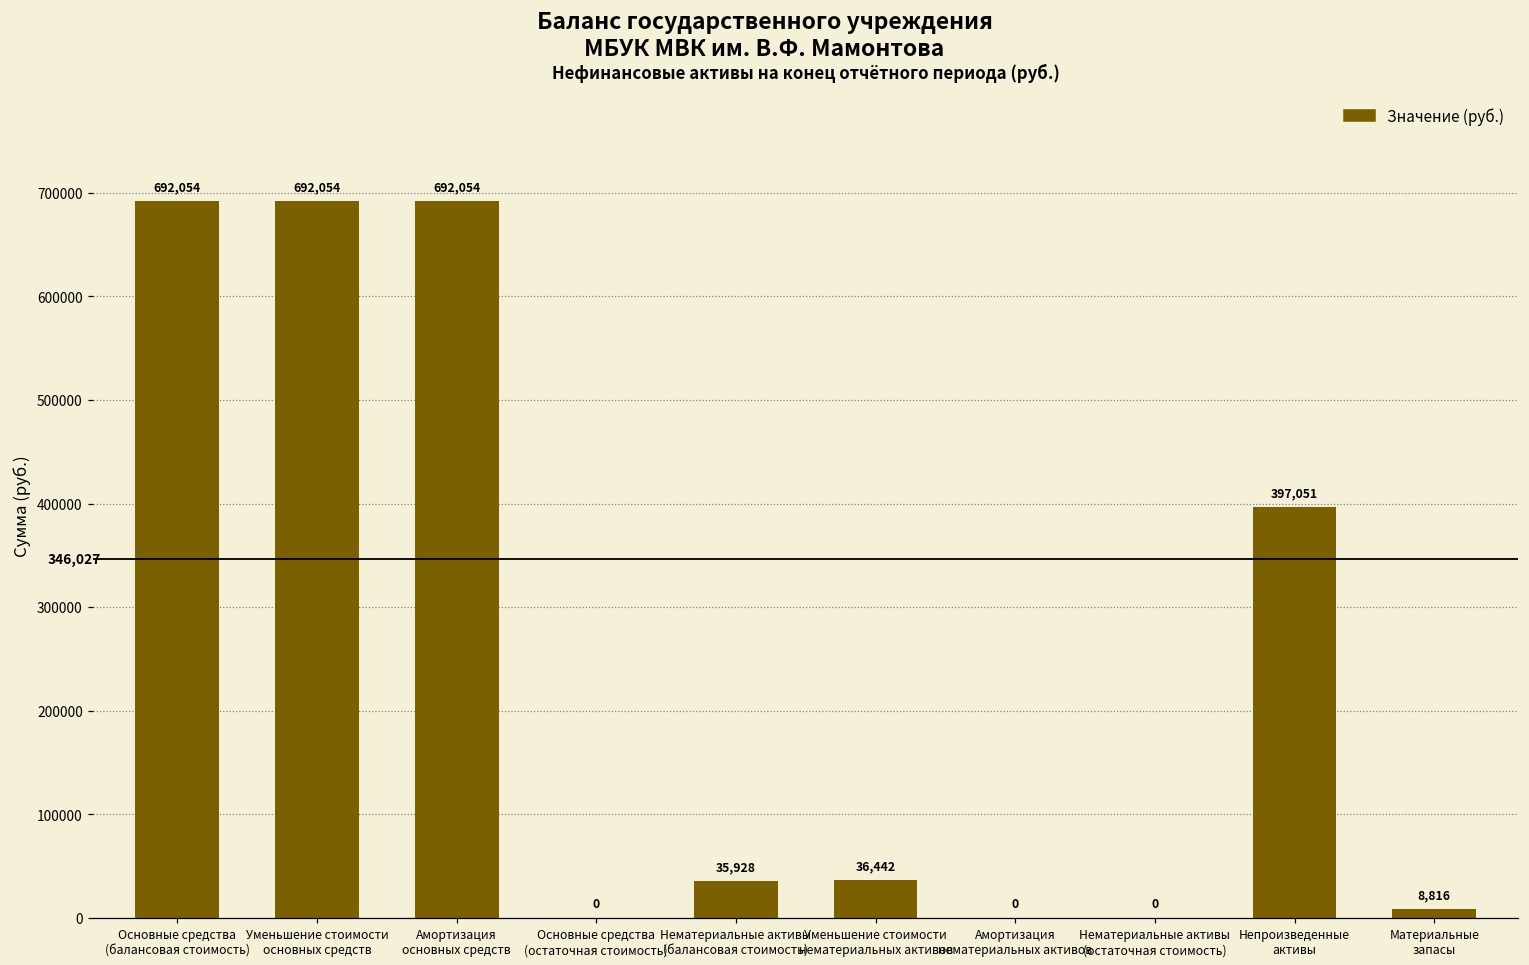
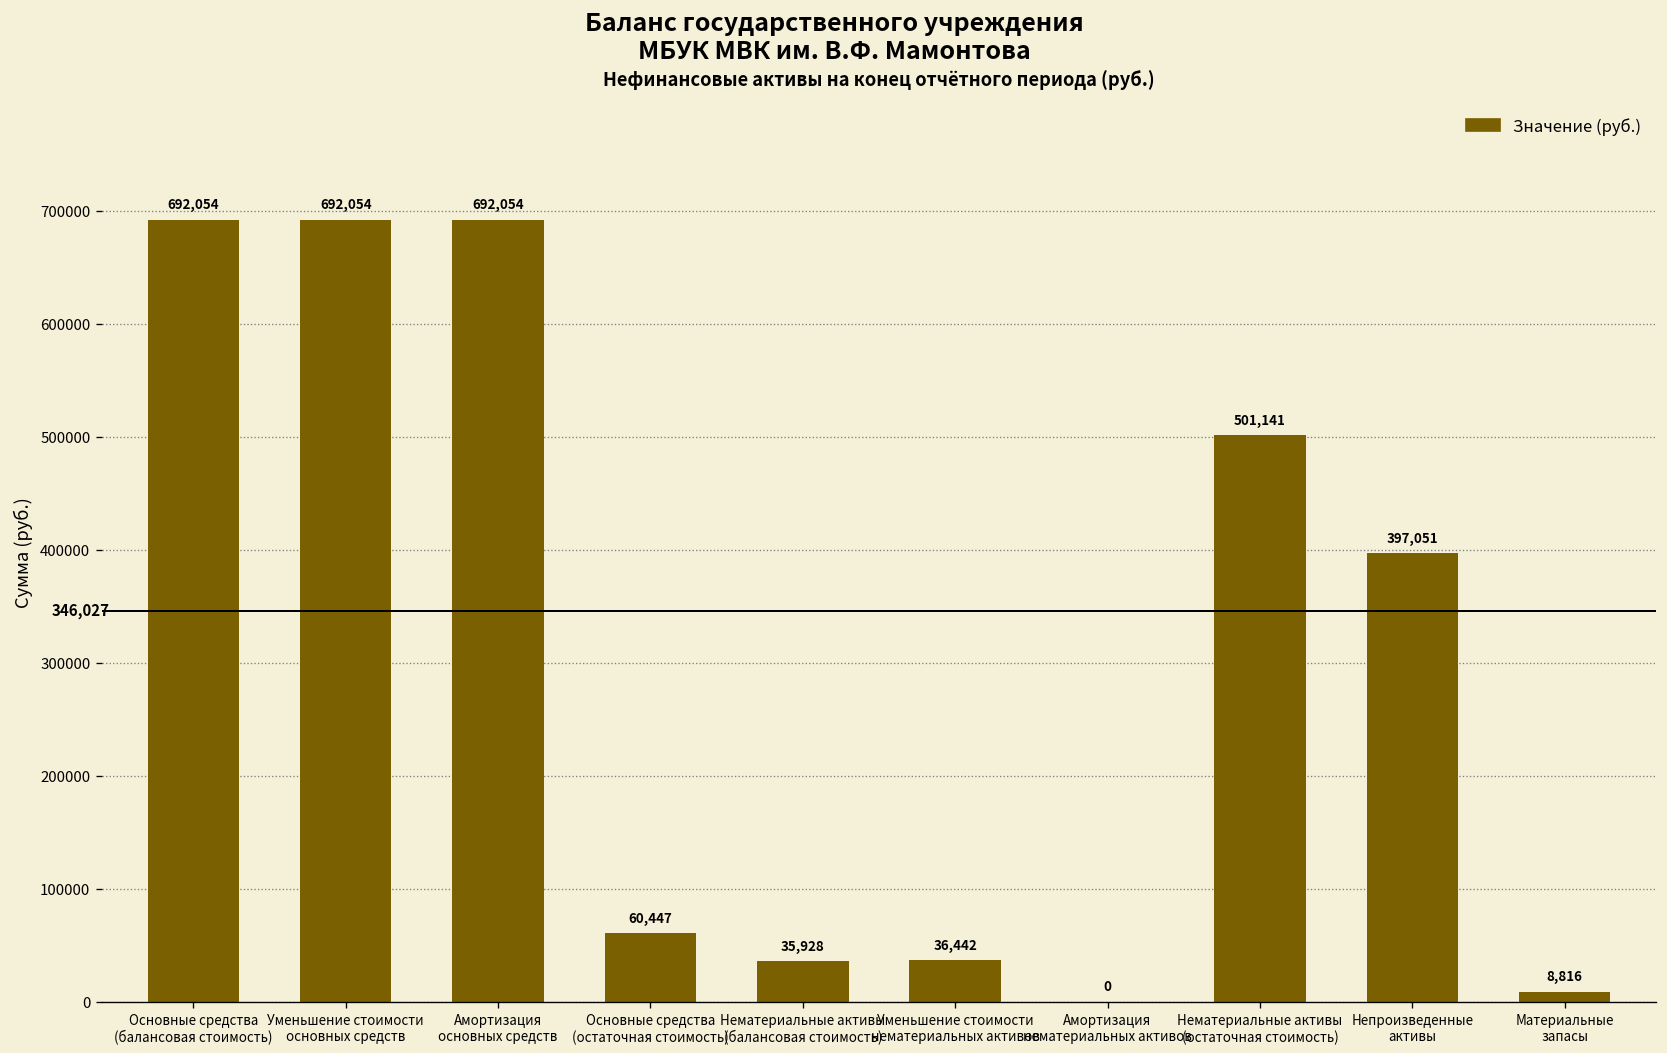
  {
    "Основные средства (балансовая стоимость)": "692,054",
    "Уменьшение стоимости основных средств": "692,054",
    "Амортизация основных средств": "692,054",
-   "Основные средства (остаточная стоимость)": "0",
+   "Основные средства (остаточная стоимость)": "60,447",
    "Нематериальные активы (балансовая стоимость)": "35,928",
    "Уменьшение стоимости нематериальных активов": "36,442",
    "Амортизация нематериальных активов": "0",
-   "Нематериальные активы (остаточная стоимость)": "0",
+   "Нематериальные активы (остаточная стоимость)": "501,141",
    "Непроизведенные активы": "397,051",
    "Материальные запасы": "8,816"
  }
